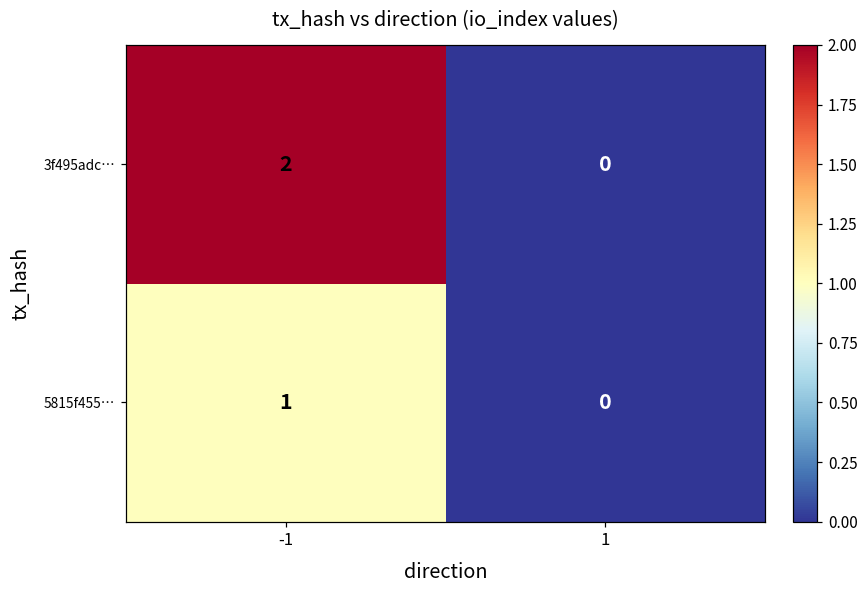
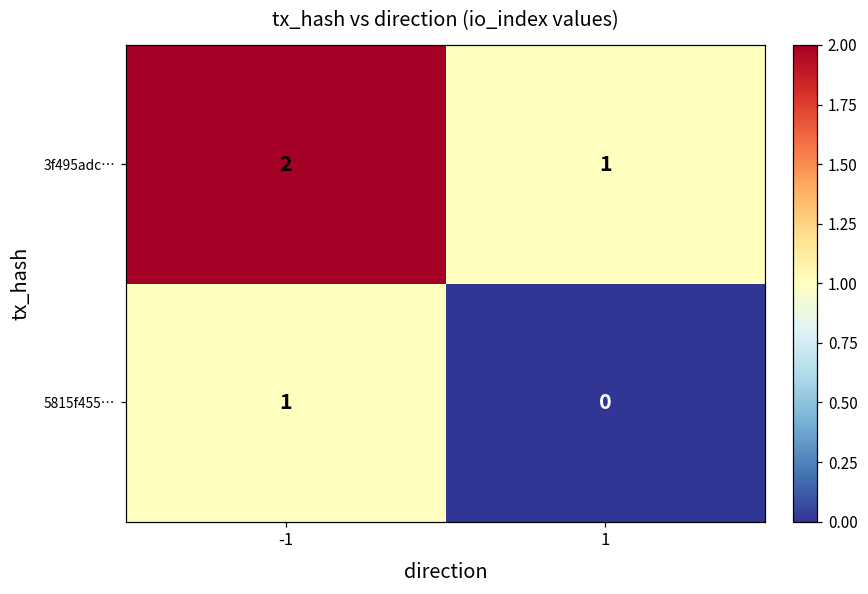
  {
    "3f495adc…": {
      "-1": 2,
-     "1": 0
+     "1": 1
    },
    "5815f455…": {
      "-1": 1,
      "1": 0
    }
  }
